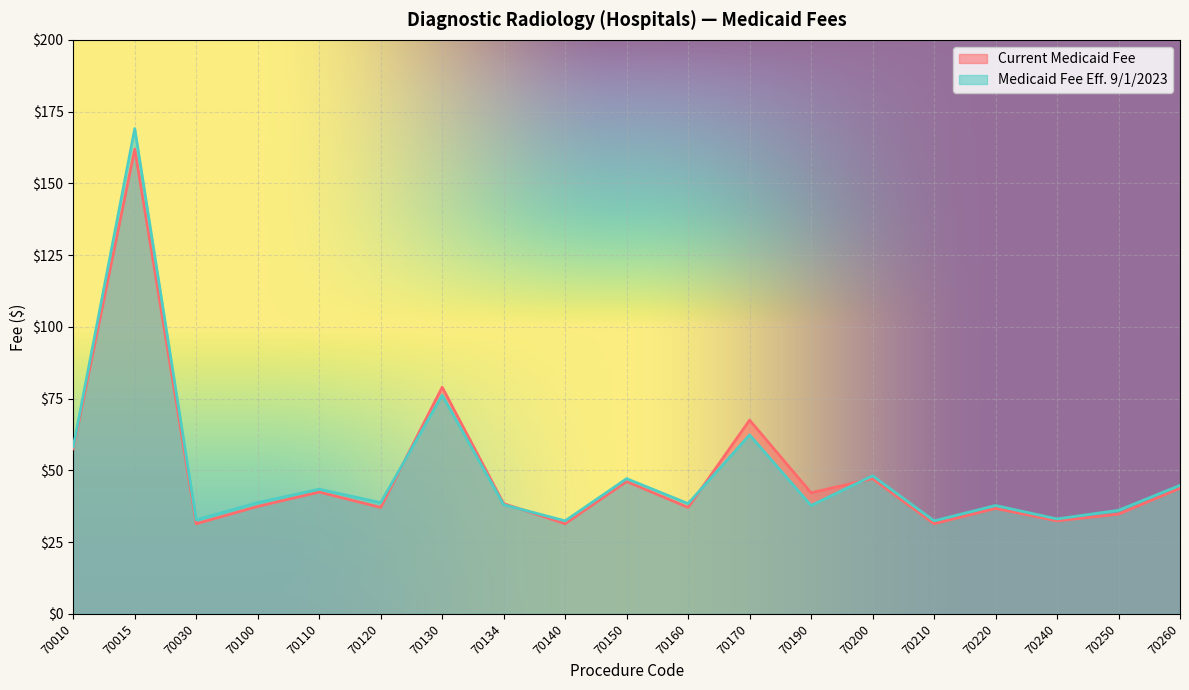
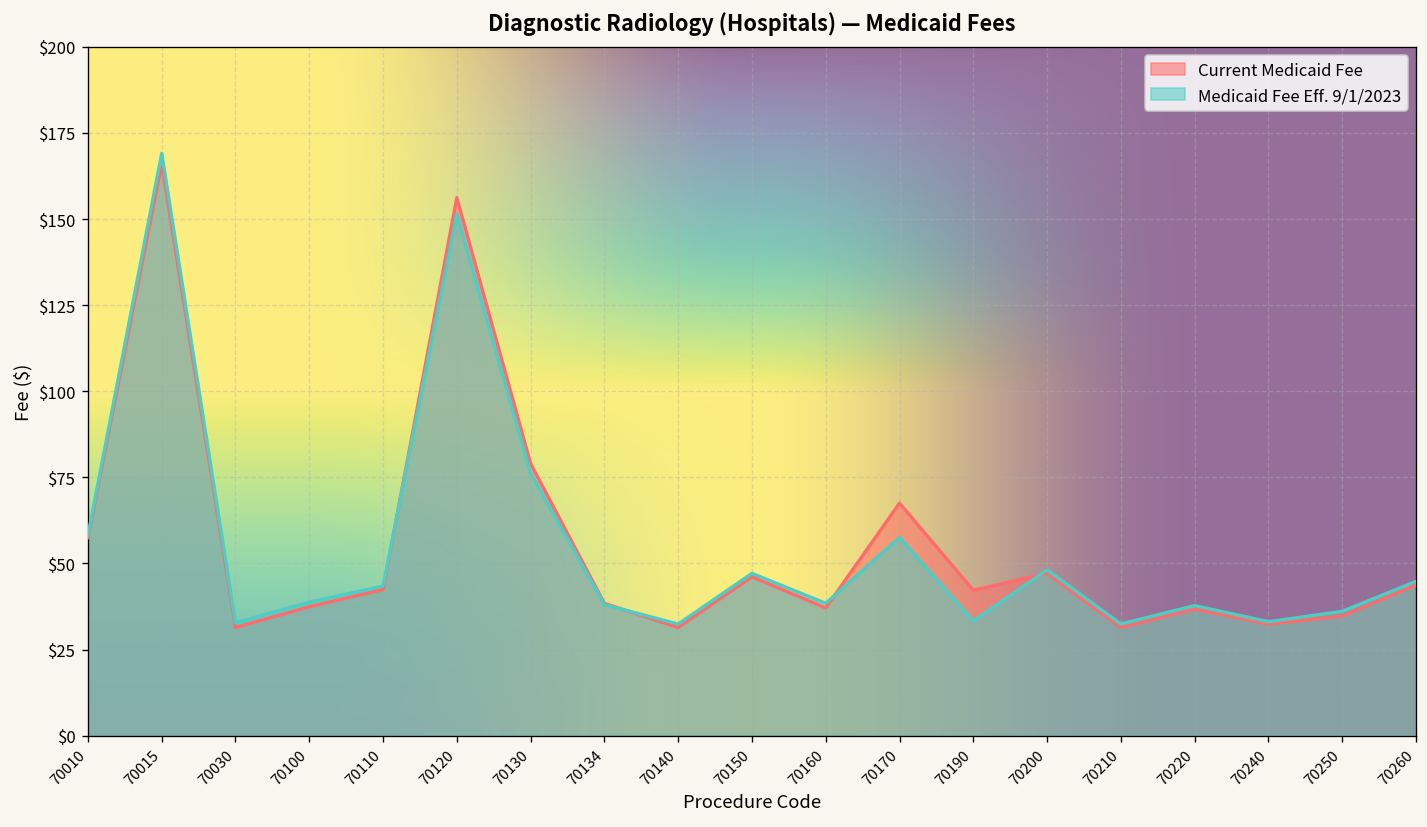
  {
    "Current Medicaid Fee": {
-     "70015": "$162",
+     "70015": "$166",
      "70030": "$31",
      "70100": "$37",
      "70110": "$42",
-     "70120": "$37",
+     "70120": "$156",
      "70130": "$79",
      "70140": "$31",
      "70150": "$46",
      "70160": "$37",
      "70170": "$68",
      "70190": "$42",
      "70200": "$47",
      "70210": "$31",
      "70220": "$37",
      "70250": "$35",
      "70260": "$44"
    },
    "Medicaid Fee Eff. 9/1/2023": {
      "70015": "$169",
      "70030": "$33",
      "70100": "$39",
      "70110": "$43",
-     "70120": "$39",
+     "70120": "$151",
      "70130": "$76",
      "70140": "$32",
      "70150": "$47",
      "70160": "$38",
-     "70170": "$62",
-     "70190": "$38",
+     "70170": "$58",
+     "70190": "$33",
      "70200": "$48",
      "70210": "$32",
      "70220": "$38",
      "70250": "$36",
      "70260": "$45"
    }
  }
